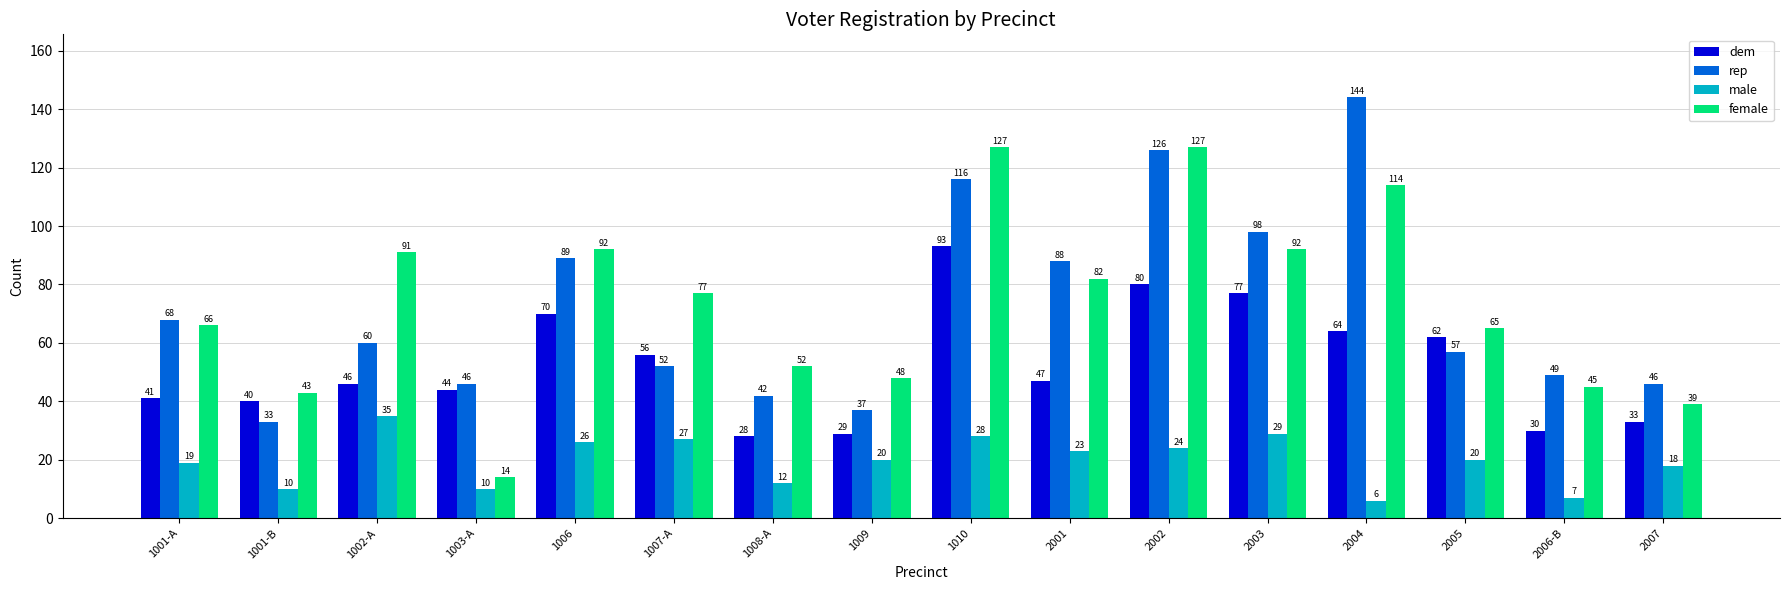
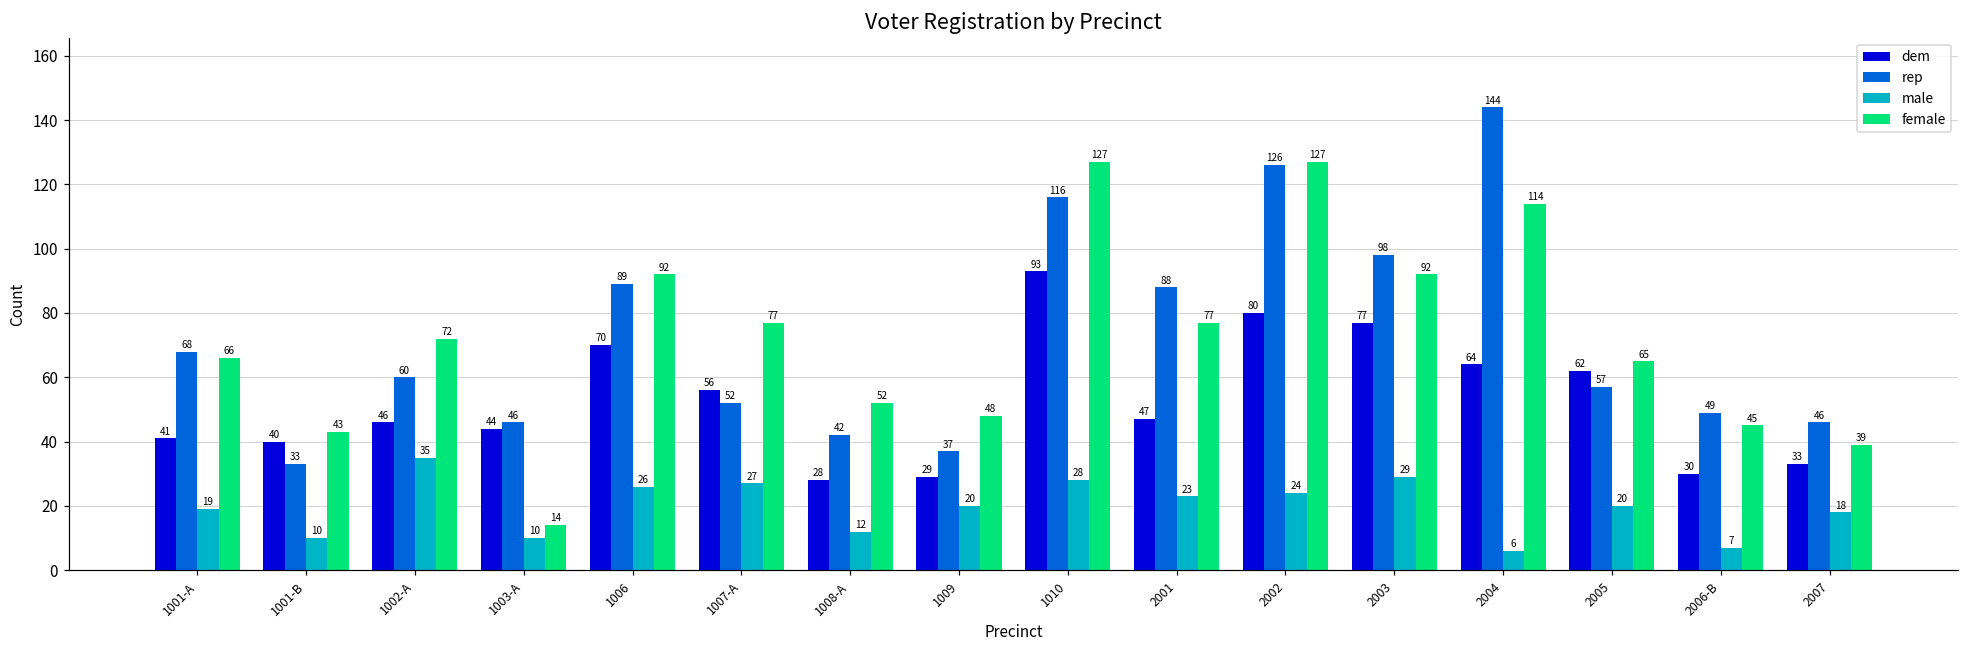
  {
    "dem": {
      "1001-A": 41,
      "1001-B": 40,
      "1002-A": 46,
      "1003-A": 44,
      "1006": 70,
      "1007-A": 56,
      "1008-A": 28,
      "1009": 29,
      "1010": 93,
      "2001": 47,
      "2002": 80,
      "2003": 77,
      "2004": 64,
      "2005": 62,
      "2006-B": 30,
      "2007": 33
    },
    "rep": {
      "1001-A": 68,
      "1001-B": 33,
      "1002-A": 60,
      "1003-A": 46,
      "1006": 89,
      "1007-A": 52,
      "1008-A": 42,
      "1009": 37,
      "1010": 116,
      "2001": 88,
      "2002": 126,
      "2003": 98,
      "2004": 144,
      "2005": 57,
      "2006-B": 49,
      "2007": 46
    },
    "male": {
      "1001-A": 19,
      "1001-B": 10,
      "1002-A": 35,
      "1003-A": 10,
      "1006": 26,
      "1007-A": 27,
      "1008-A": 12,
      "1009": 20,
      "1010": 28,
      "2001": 23,
      "2002": 24,
      "2003": 29,
      "2004": 6,
      "2005": 20,
      "2006-B": 7,
      "2007": 18
    },
    "female": {
      "1001-A": 66,
      "1001-B": 43,
-     "1002-A": 91,
+     "1002-A": 72,
      "1003-A": 14,
      "1006": 92,
      "1007-A": 77,
      "1008-A": 52,
      "1009": 48,
      "1010": 127,
-     "2001": 82,
+     "2001": 77,
      "2002": 127,
      "2003": 92,
      "2004": 114,
      "2005": 65,
      "2006-B": 45,
      "2007": 39
    }
  }
